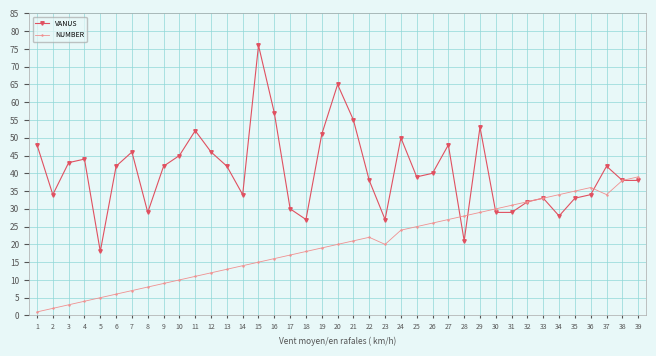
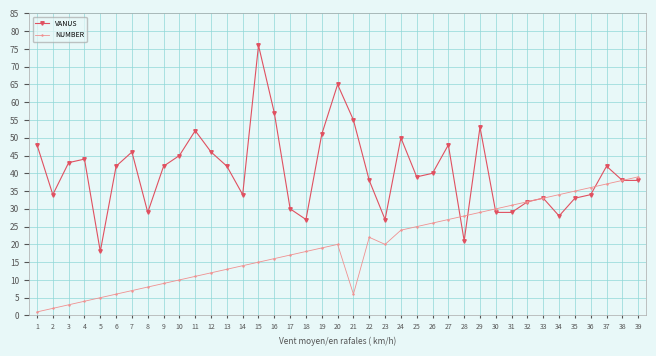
  {
    "VANUS": {
      "1": 48,
      "2": 34,
      "3": 43,
      "4": 44,
      "5": 18,
      "6": 42,
      "7": 46,
      "8": 29,
      "9": 42,
      "10": 45,
      "11": 52,
      "12": 46,
      "13": 42,
      "14": 34,
      "15": 76,
      "16": 57,
      "17": 30,
      "18": 27,
      "19": 51,
      "20": 65,
      "21": 55,
      "22": 38,
      "23": 27,
      "24": 50,
      "25": 39,
      "26": 40,
      "27": 48,
      "28": 21,
      "29": 53,
      "30": 29,
      "31": 29,
      "34": 28,
      "35": 33,
      "36": 34,
      "37": 42,
      "39": 38
    },
    "NUMBER": {
      "1": 1,
      "2": 2,
      "3": 3,
      "4": 4,
      "5": 5,
      "6": 6,
      "7": 7,
      "8": 8,
      "9": 9,
      "10": 10,
      "11": 11,
      "12": 12,
      "13": 13,
      "14": 14,
      "15": 15,
      "16": 16,
      "17": 17,
      "18": 18,
      "19": 19,
      "20": 20,
-     "21": 21,
+     "21": 6,
      "22": 22,
      "23": 20,
      "24": 24,
      "25": 25,
      "26": 26,
      "27": 27,
      "28": 28,
      "29": 29,
      "30": 30,
      "31": 31,
      "34": 34,
      "35": 35,
      "36": 36,
-     "37": 34,
+     "37": 37,
      "39": 39
    }
  }
